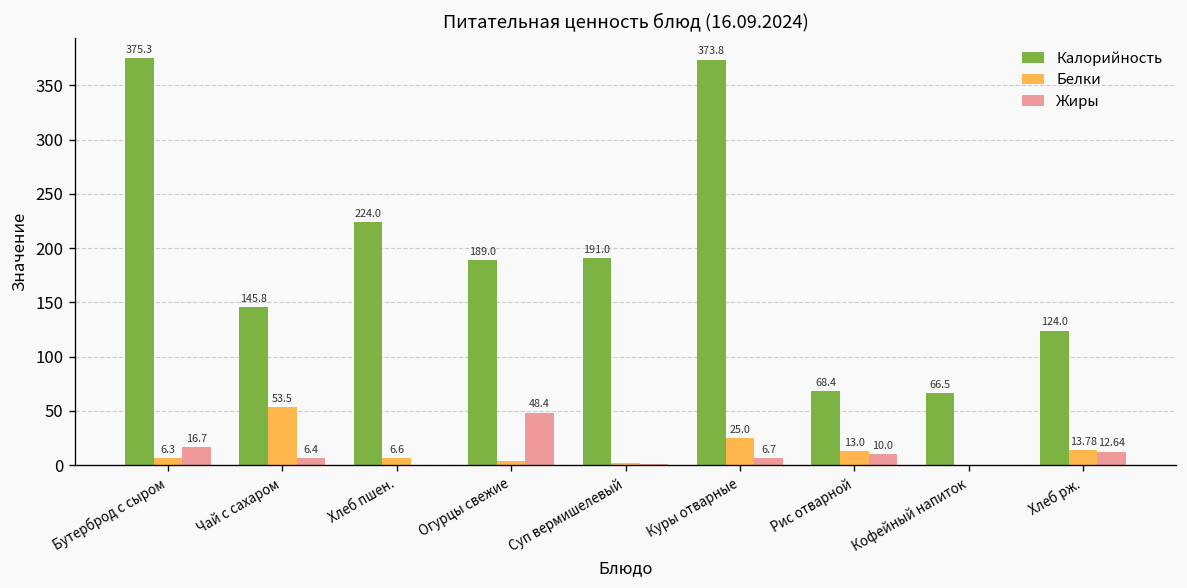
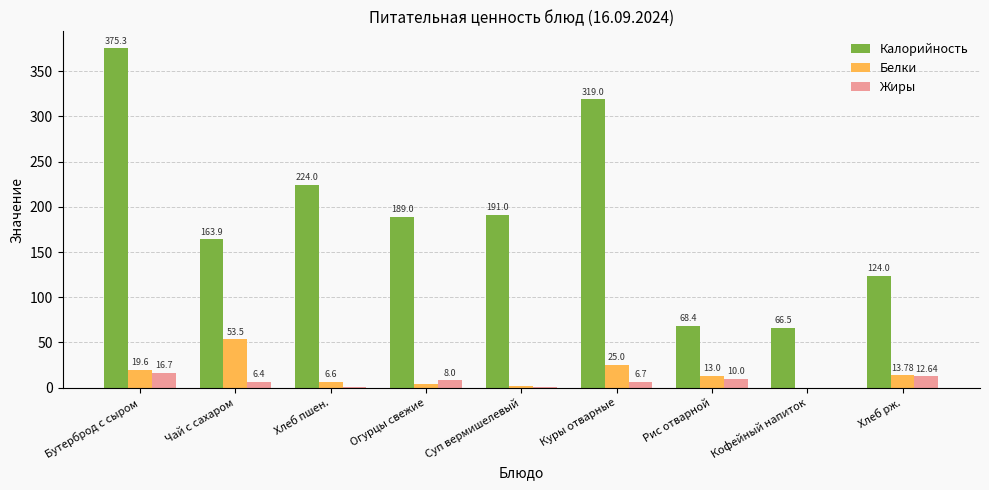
  {
    "Калорийность": {
      "Бутерброд с сыром": 375.3,
-     "Чай с сахаром": 145.8,
+     "Чай с сахаром": 163.9,
      "Хлеб пшен.": 224.0,
      "Огурцы свежие": 189.0,
      "Суп вермишелевый": 191.0,
-     "Куры отварные": 373.8,
+     "Куры отварные": 319.0,
      "Рис отварной": 68.4,
      "Кофейный напиток": 66.5,
      "Хлеб рж.": 124.0
    },
    "Белки": {
-     "Бутерброд с сыром": 6.3,
+     "Бутерброд с сыром": 19.6,
      "Чай с сахаром": 53.5,
      "Хлеб пшен.": 6.6,
      "Куры отварные": 25.0,
      "Рис отварной": 13.0,
      "Хлеб рж.": 13.78
    },
    "Жиры": {
      "Бутерброд с сыром": 16.7,
      "Чай с сахаром": 6.4,
-     "Огурцы свежие": 48.4,
+     "Огурцы свежие": 8.0,
      "Куры отварные": 6.7,
      "Рис отварной": 10.0,
      "Хлеб рж.": 12.64
    }
  }
